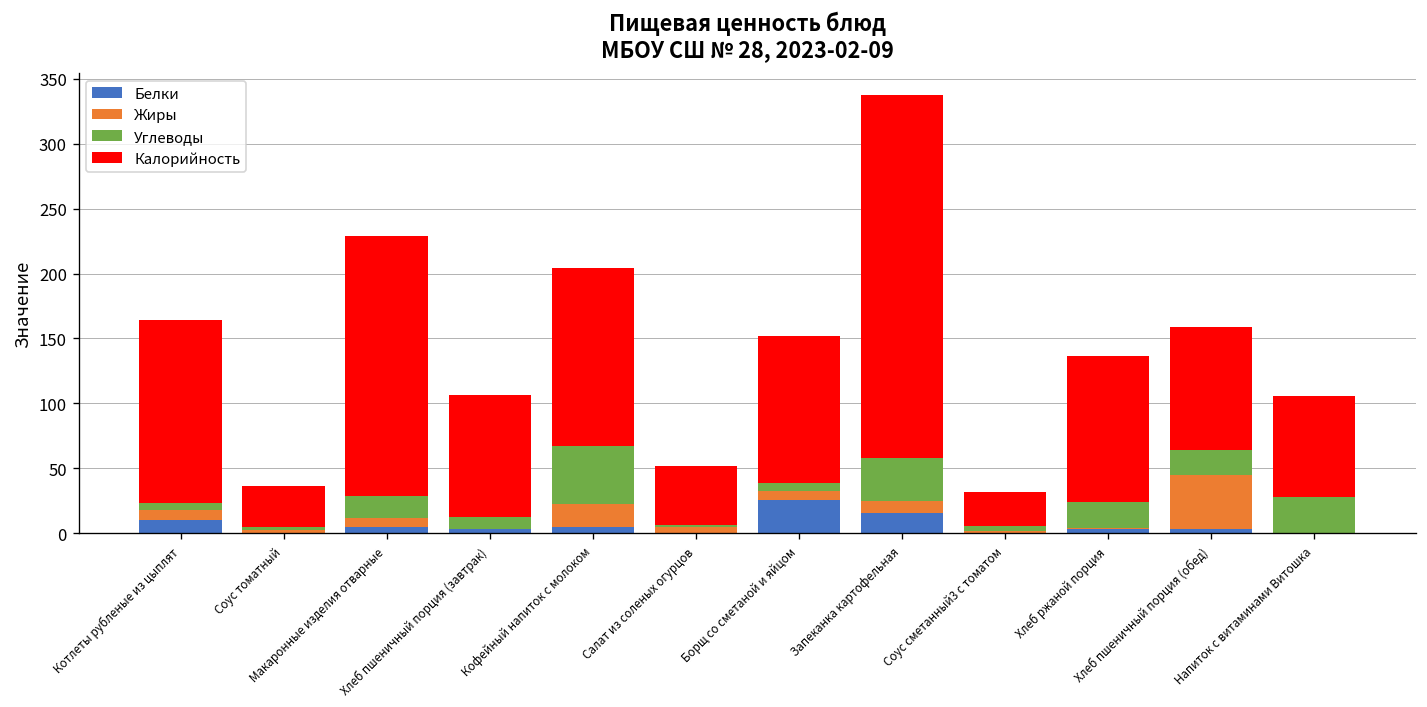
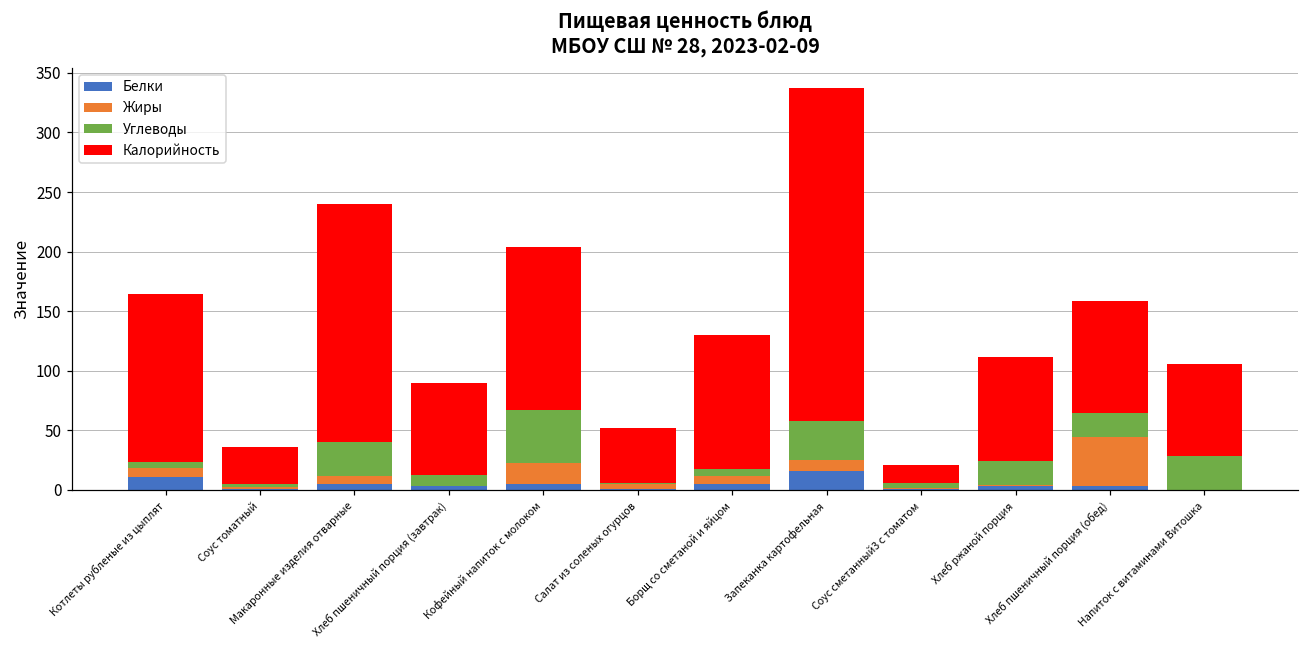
  {
    "Белки": {
      "Котлеты рубленые из цыплят": 10,
      "Макаронные изделия отварные": 5,
      "Хлеб пшеничный порция (завтрак)": 3,
      "Кофейный напиток с молоком": 5,
-     "Борщ со сметаной и яйцом": 26,
+     "Борщ со сметаной и яйцом": 5,
      "Запеканка картофельная": 16,
      "Хлеб ржаной порция": 3,
      "Хлеб пшеничный порция (обед)": 3,
      "Напиток с витаминами Витошка": 0
    },
    "Жиры": {
      "Котлеты рубленые из цыплят": 8,
      "Макаронные изделия отварные": 6,
      "Кофейный напиток с молоком": 18,
      "Салат из соленых огурцов": 4,
      "Борщ со сметаной и яйцом": 7,
      "Запеканка картофельная": 9,
      "Хлеб пшеничный порция (обед)": 42,
      "Напиток с витаминами Витошка": 0
    },
    "Углеводы": {
      "Котлеты рубленые из цыплят": 5,
      "Соус томатный": 3,
-     "Макаронные изделия отварные": 18,
+     "Макаронные изделия отварные": 29,
      "Хлеб пшеничный порция (завтрак)": 10,
      "Кофейный напиток с молоком": 44,
      "Борщ со сметаной и яйцом": 6,
      "Запеканка картофельная": 33,
      "Соус сметанный3 с томатом": 4,
      "Хлеб ржаной порция": 21,
      "Хлеб пшеничный порция (обед)": 20,
      "Напиток с витаминами Витошка": 28
    },
    "Калорийность": {
      "Котлеты рубленые из цыплят": 141,
      "Соус томатный": 31,
      "Макаронные изделия отварные": 200,
-     "Хлеб пшеничный порция (завтрак)": 94,
+     "Хлеб пшеничный порция (завтрак)": 77,
      "Кофейный напиток с молоком": 137,
      "Салат из соленых огурцов": 46,
      "Борщ со сметаной и яйцом": 113,
      "Запеканка картофельная": 279,
-     "Соус сметанный3 с томатом": 26,
-     "Хлеб ржаной порция": 112,
+     "Соус сметанный3 с томатом": 15,
+     "Хлеб ржаной порция": 87,
      "Хлеб пшеничный порция (обед)": 94,
      "Напиток с витаминами Витошка": 78
    }
  }
